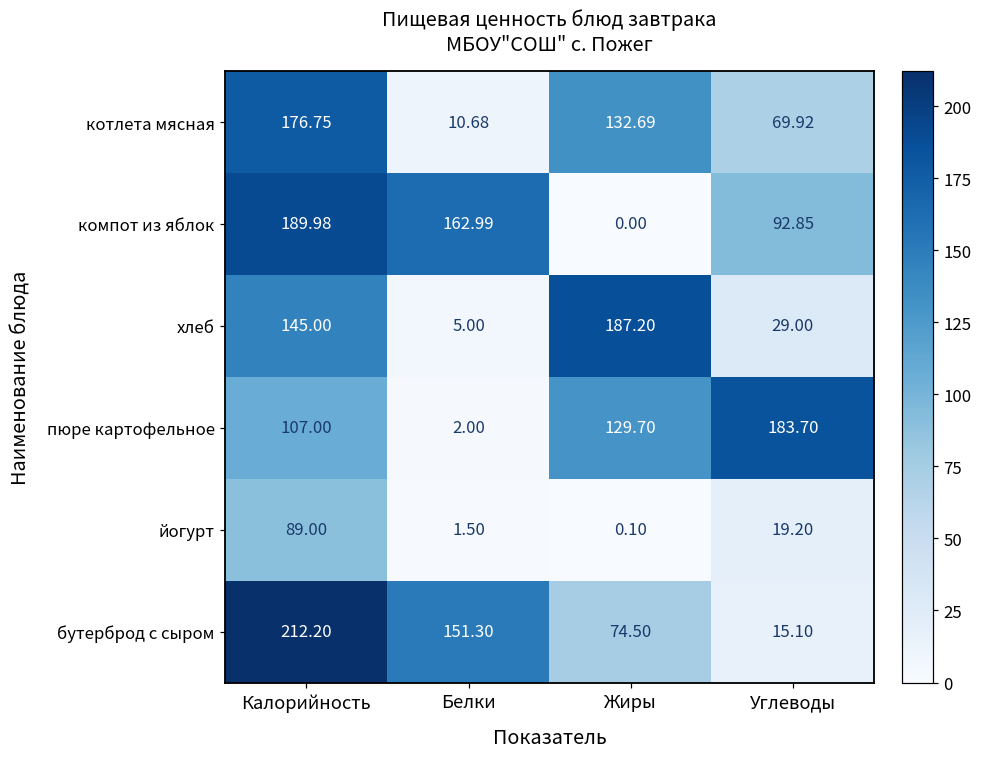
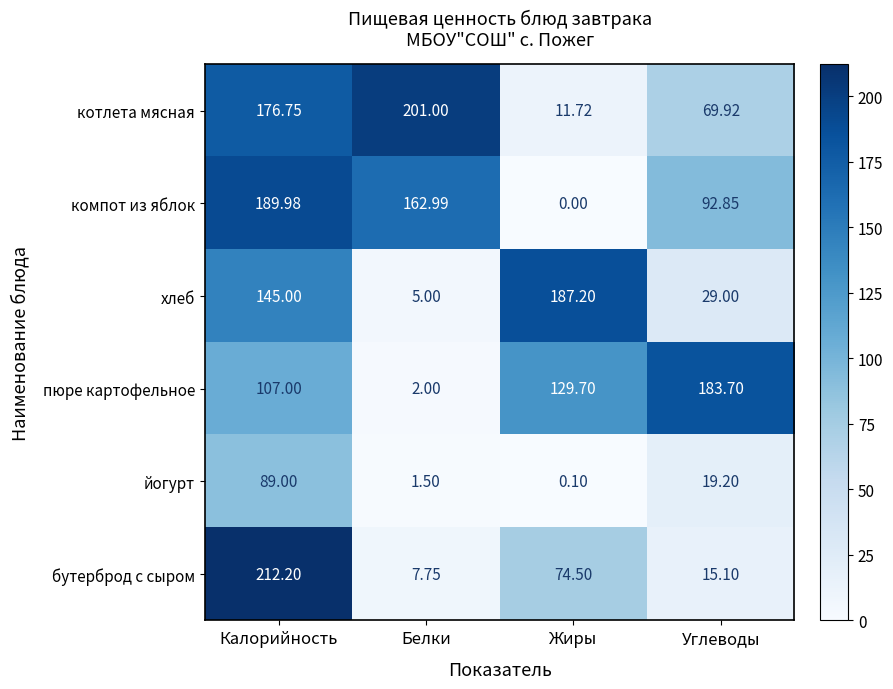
  {
    "котлета мясная": {
      "Калорийность": 176.75,
-     "Белки": 10.68,
-     "Жиры": 132.69,
+     "Белки": 201.00,
+     "Жиры": 11.72,
      "Углеводы": 69.92
    },
    "компот из яблок": {
      "Калорийность": 189.98,
      "Белки": 162.99,
      "Жиры": 0.00,
      "Углеводы": 92.85
    },
    "хлеб": {
      "Калорийность": 145.00,
      "Белки": 5.00,
      "Жиры": 187.20,
      "Углеводы": 29.00
    },
    "пюре картофельное": {
      "Калорийность": 107.00,
      "Белки": 2.00,
      "Жиры": 129.70,
      "Углеводы": 183.70
    },
    "йогурт": {
      "Калорийность": 89.00,
      "Белки": 1.50,
      "Жиры": 0.10,
      "Углеводы": 19.20
    },
    "бутерброд с сыром": {
      "Калорийность": 212.20,
-     "Белки": 151.30,
+     "Белки": 7.75,
      "Жиры": 74.50,
      "Углеводы": 15.10
    }
  }
